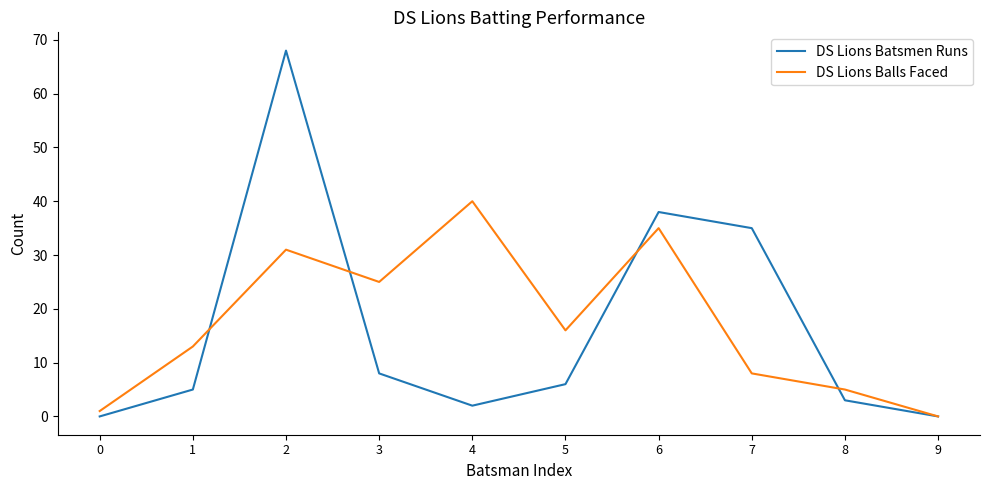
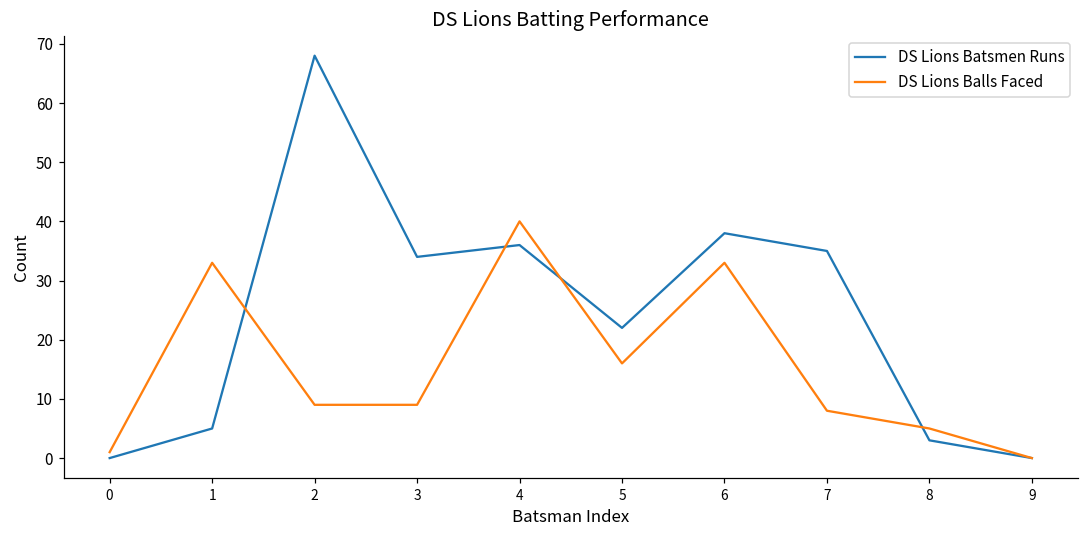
  {
    "DS Lions Batsmen Runs": {
      "0": 0,
      "1": 5,
      "2": 68,
-     "3": 8,
-     "4": 2,
-     "5": 6,
+     "3": 34,
+     "4": 36,
+     "5": 22,
      "6": 38,
      "7": 35,
      "8": 3
    },
    "DS Lions Balls Faced": {
      "0": 1,
-     "1": 13,
-     "2": 31,
-     "3": 25,
+     "1": 33,
+     "2": 9,
+     "3": 9,
      "4": 40,
      "5": 16,
-     "6": 35,
+     "6": 33,
      "7": 8,
      "8": 5
    }
  }
